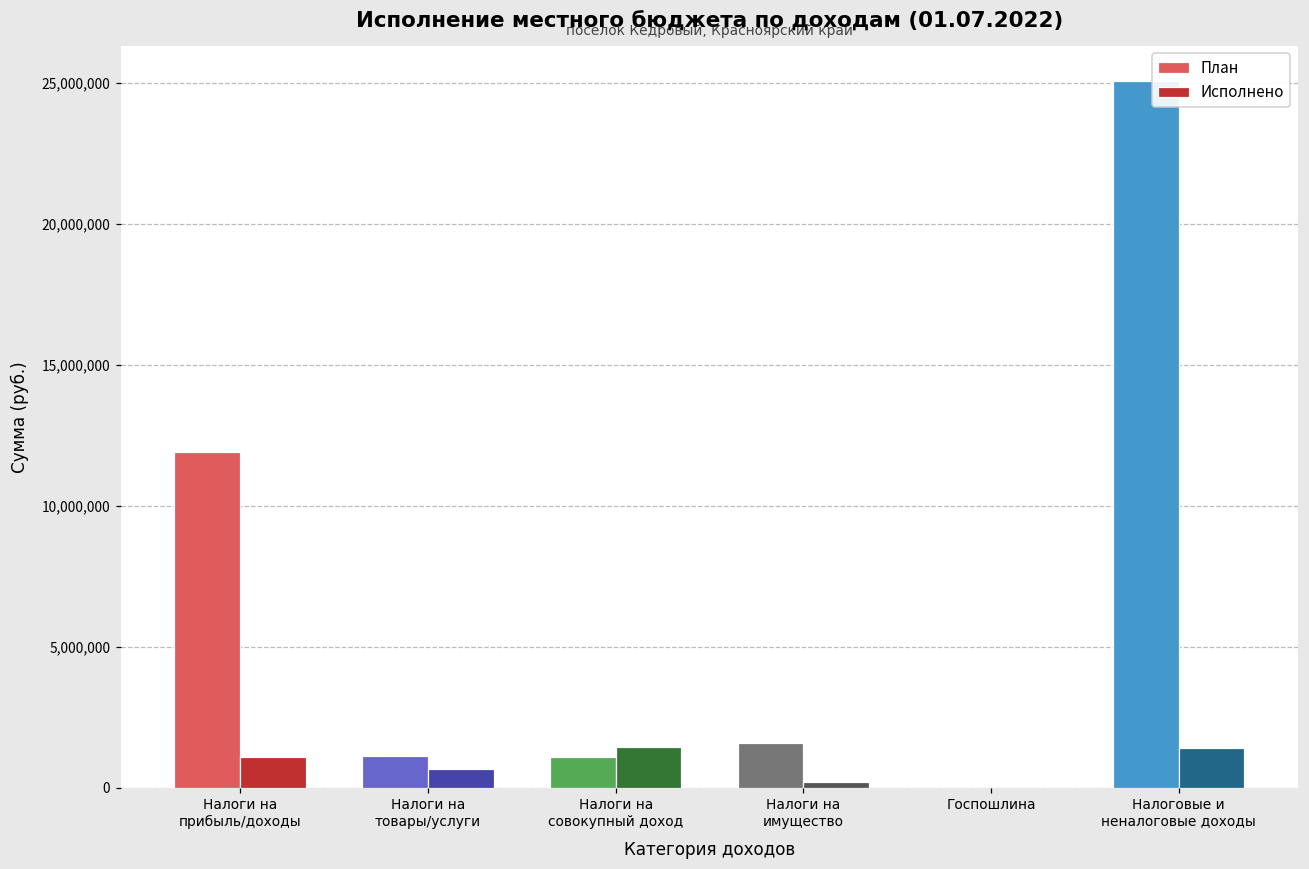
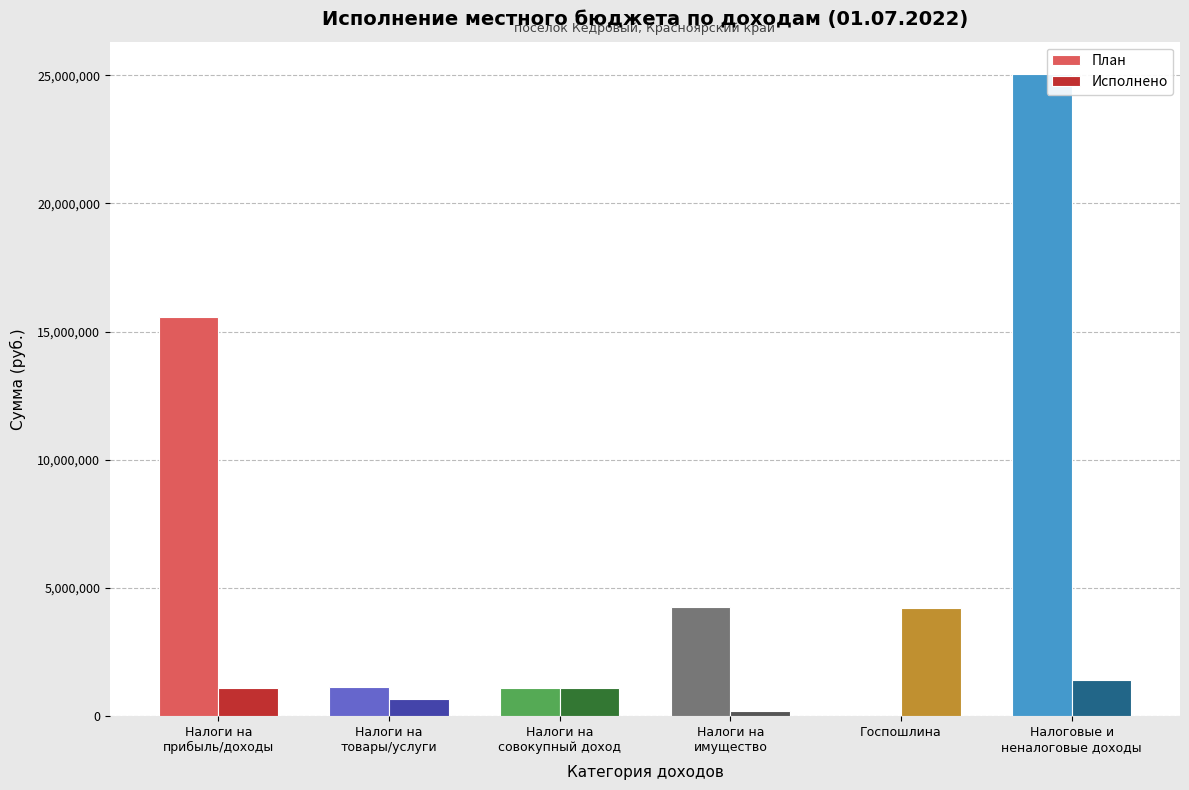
  {
    "План": {
-     "Налоги на прибыль/доходы": "11,900,000",
+     "Налоги на прибыль/доходы": "15,600,000",
      "Налоги на товары/услуги": "1,100,000",
      "Налоги на совокупный доход": "1,100,000",
-     "Налоги на имущество": "1,600,000",
+     "Налоги на имущество": "4,200,000",
      "Госпошлина": "0",
      "Налоговые и неналоговые доходы": "25,100,000"
    },
    "Исполнено": {
      "Налоги на прибыль/доходы": "1,100,000",
      "Налоги на товары/услуги": "700,000",
-     "Налоги на совокупный доход": "1,500,000",
+     "Налоги на совокупный доход": "1,100,000",
      "Налоги на имущество": "200,000",
-     "Госпошлина": "0",
+     "Госпошлина": "4,200,000",
      "Налоговые и неналоговые доходы": "1,400,000"
    }
  }
